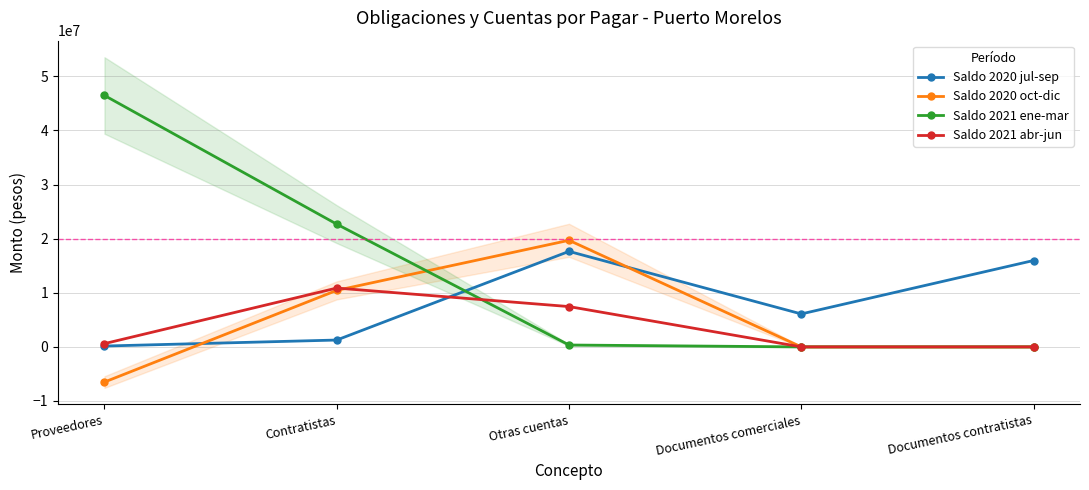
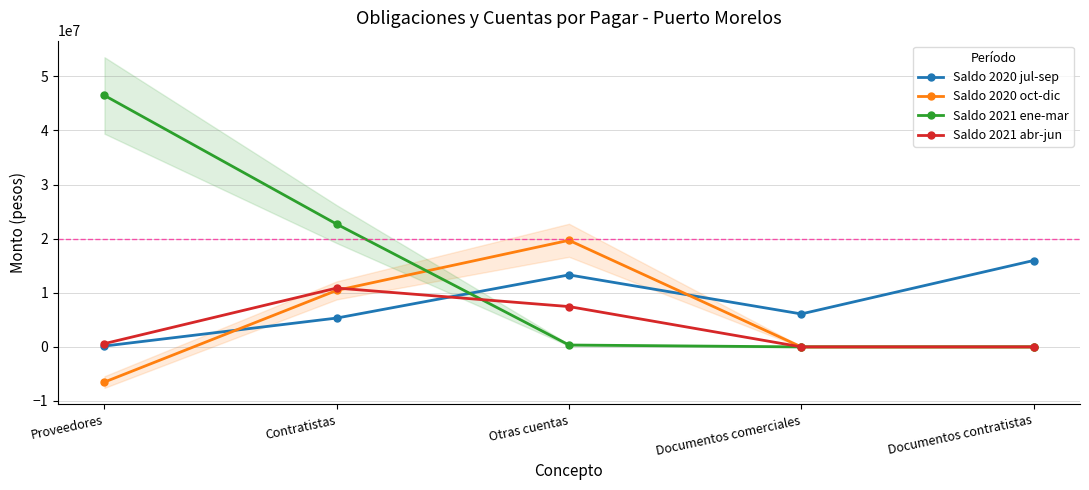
  {
    "Saldo 2020 jul-sep": {
-     "Contratistas": 1000000,
-     "Otras cuentas": 18000000,
+     "Contratistas": 5000000,
+     "Otras cuentas": 13000000,
      "Documentos comerciales": 6000000,
      "Documentos contratistas": 16000000
    },
    "Saldo 2021 abr-jun": {
      "Otras cuentas": 7000000
    }
  }
